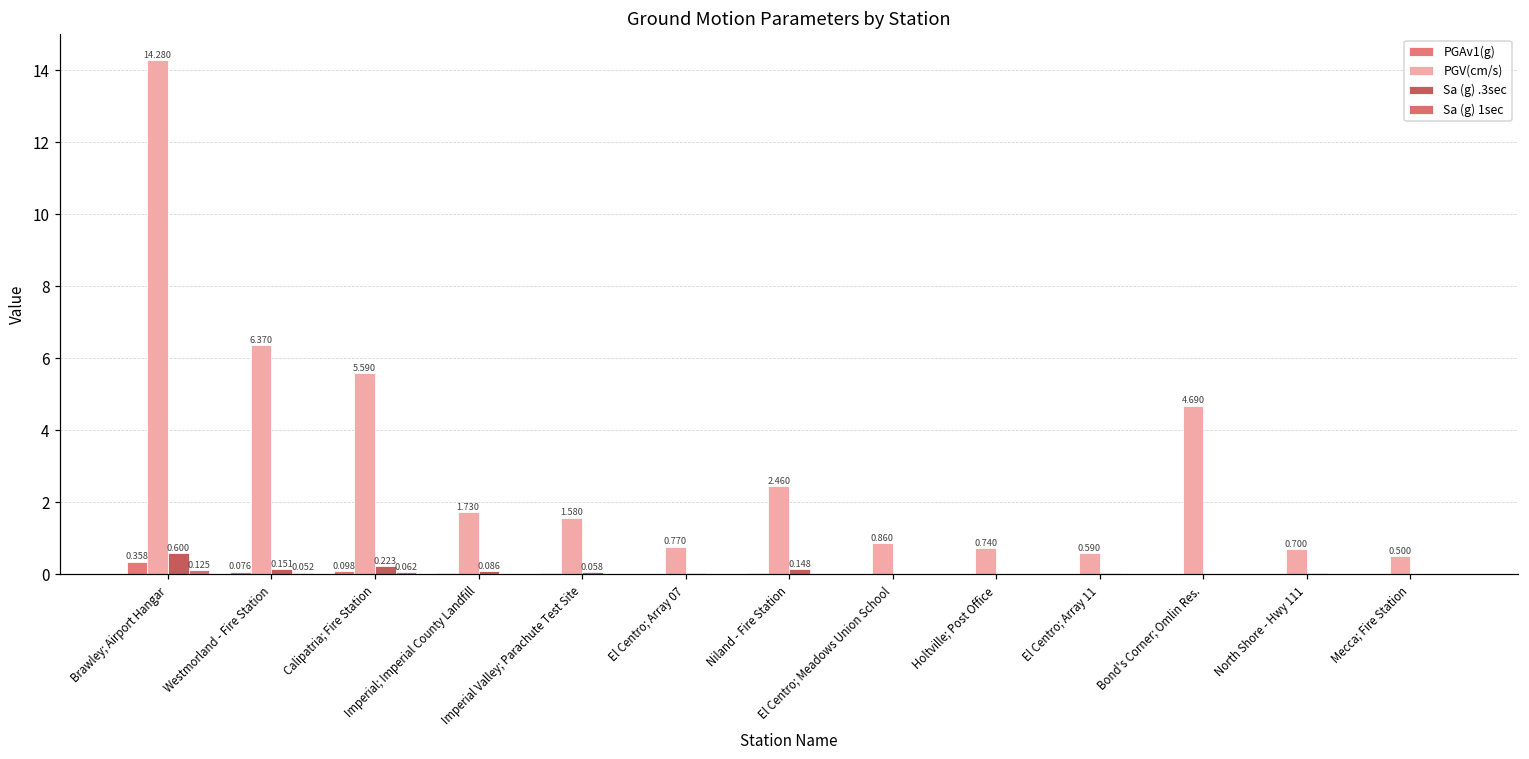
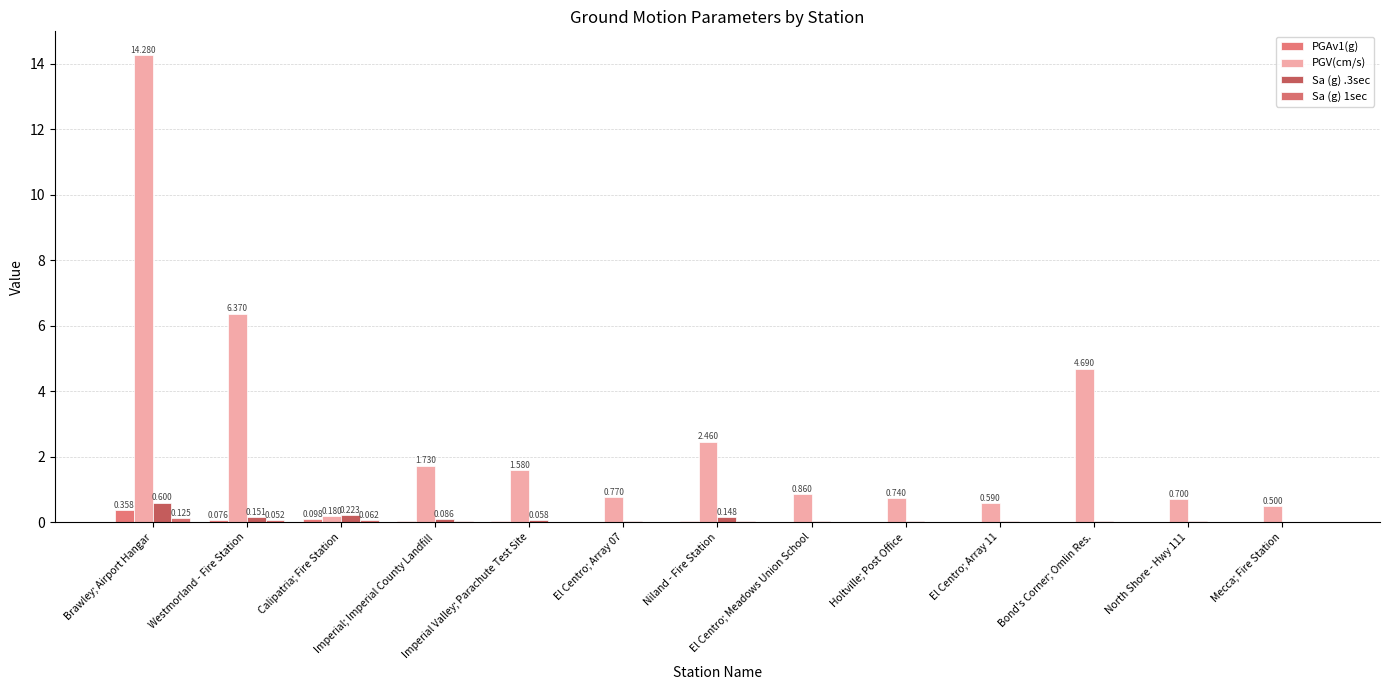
  {
    "PGV(cm/s)": {
      "Brawley; Airport Hangar": 14.280,
      "Westmorland - Fire Station": 6.370,
-     "Calipatria; Fire Station": 5.590,
+     "Calipatria; Fire Station": 0.180,
      "Imperial; Imperial County Landfill": 1.730,
      "Imperial Valley; Parachute Test Site": 1.580,
      "El Centro; Array 07": 0.770,
      "Niland - Fire Station": 2.460,
      "El Centro; Meadows Union School": 0.860,
      "Holtville; Post Office": 0.740,
      "El Centro; Array 11": 0.590,
      "Bond's Corner; Omlin Res.": 4.690,
      "North Shore - Hwy 111": 0.700,
      "Mecca; Fire Station": 0.500
    }
  }
